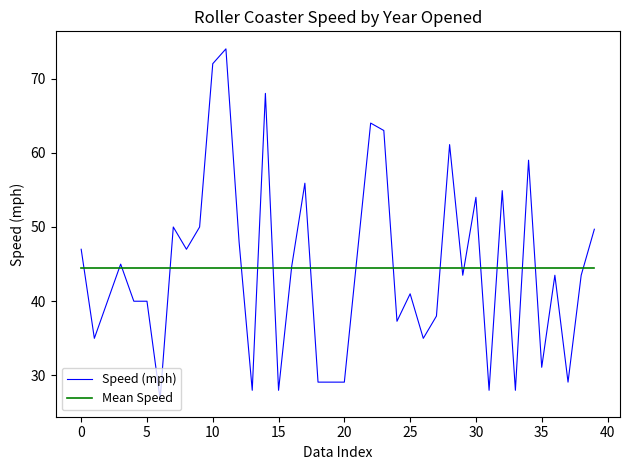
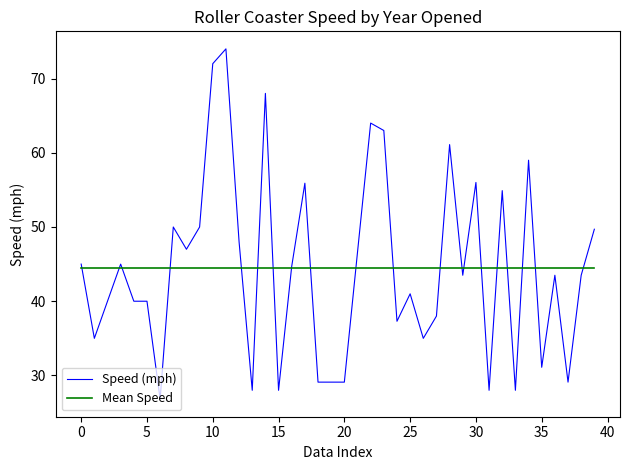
  {
    "Speed (mph)": {
-     "0": 47,
+     "0": 45,
      "5": 40,
      "10": 72,
      "15": 28,
      "20": 29,
      "25": 41,
-     "30": 54,
+     "30": 56,
      "35": 31
    },
    "Mean Speed": {
      "0": 44,
      "5": 44,
      "10": 44,
      "15": 44,
      "20": 44,
      "25": 44,
      "30": 44,
      "35": 44
    }
  }
